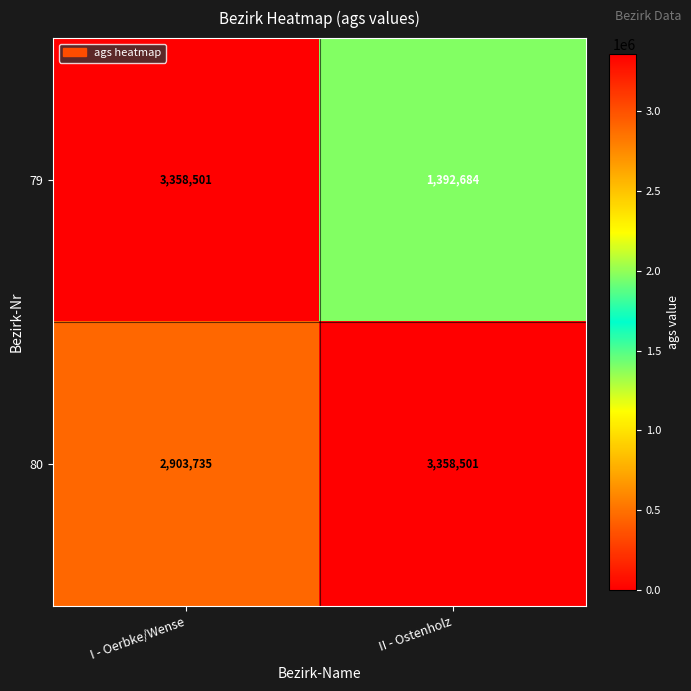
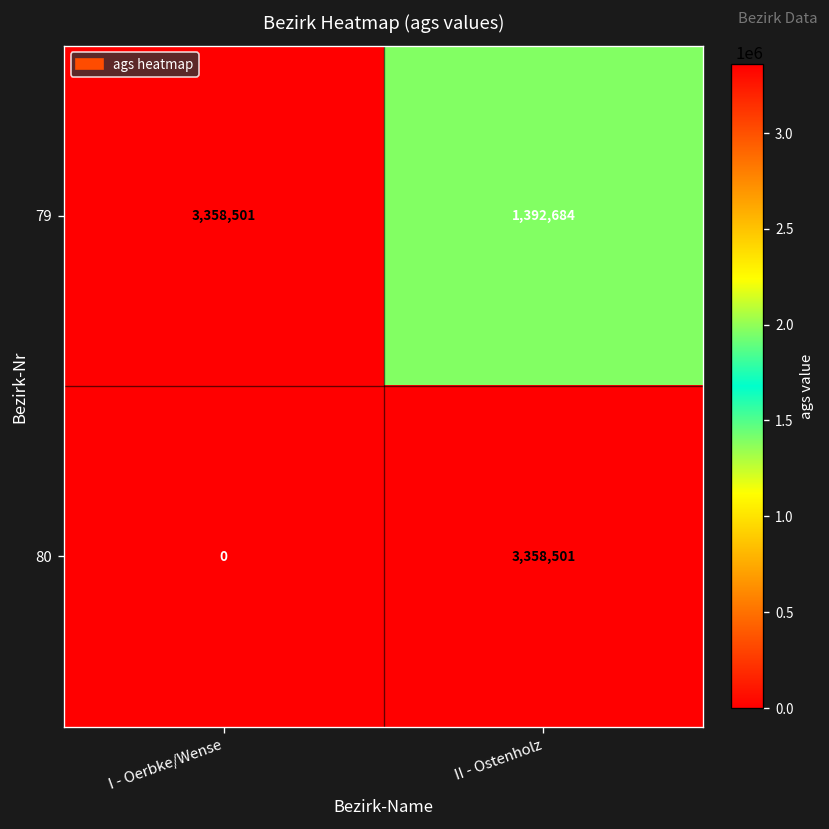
  {
    "79": {
      "I - Oerbke/Wense": "3,358,501",
      "II - Ostenholz": "1,392,684"
    },
    "80": {
-     "I - Oerbke/Wense": "2,903,735",
+     "I - Oerbke/Wense": "0",
      "II - Ostenholz": "3,358,501"
    }
  }
